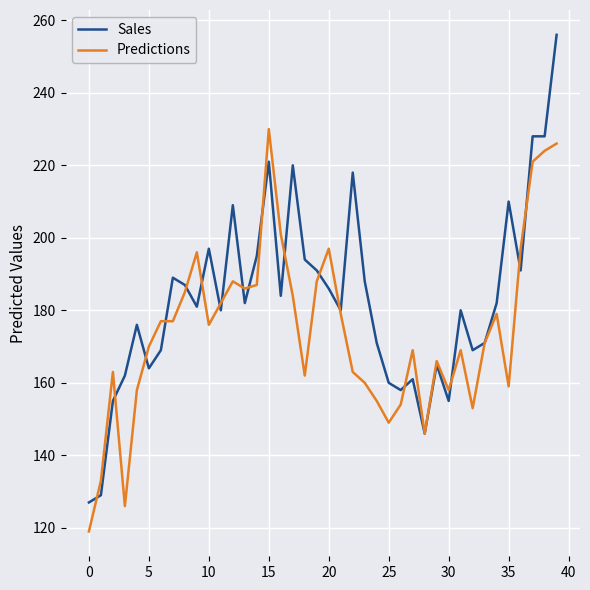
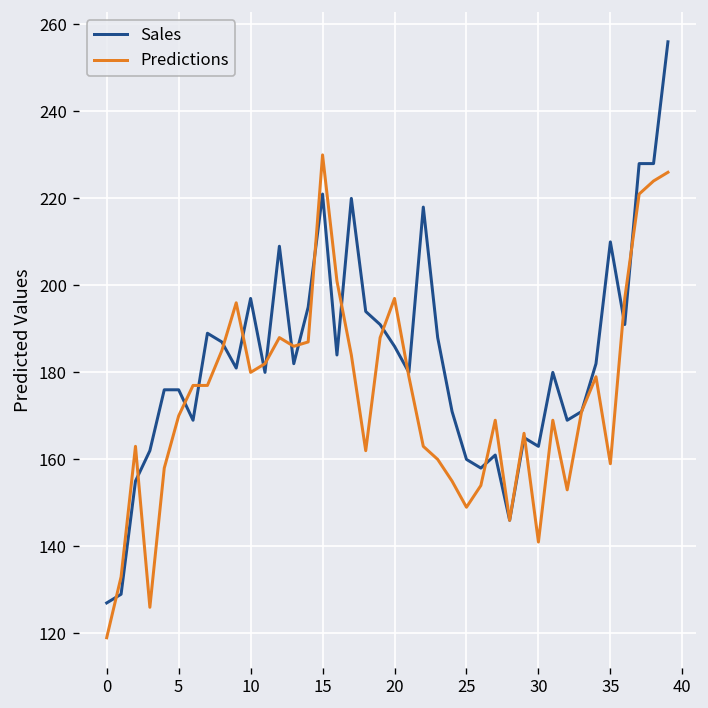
  {
    "Sales": {
      "0": 127,
-     "5": 164,
+     "5": 176,
      "10": 197,
      "15": 221,
      "20": 186,
      "25": 160,
-     "30": 155,
+     "30": 163,
      "35": 210
    },
    "Predictions": {
      "0": 119,
      "5": 170,
-     "10": 176,
+     "10": 180,
      "15": 230,
      "20": 197,
      "25": 149,
-     "30": 158,
+     "30": 141,
      "35": 159
    }
  }
